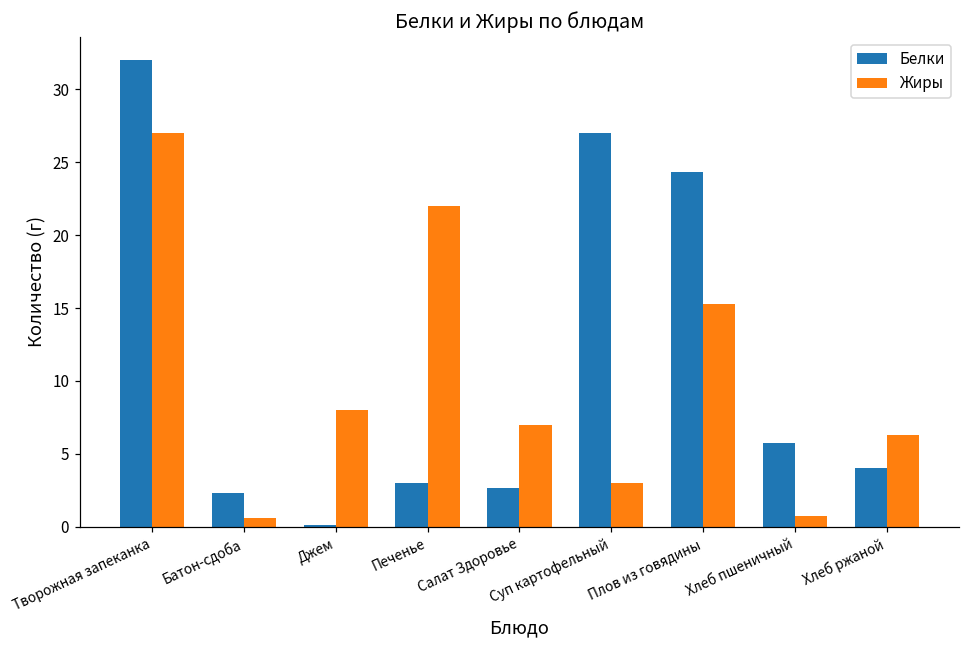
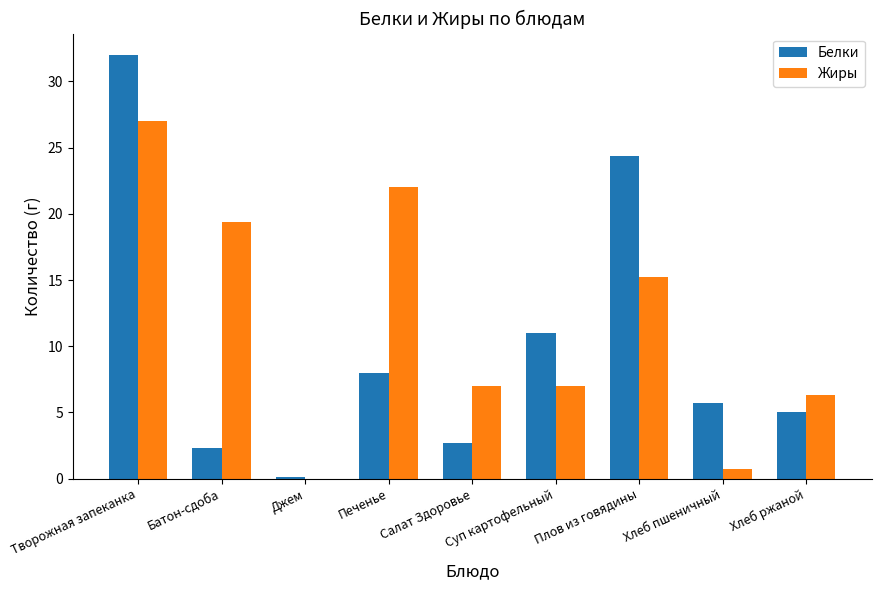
  {
    "Белки": {
      "Творожная запеканка": 32,
      "Батон-сдоба": 2.3,
-     "Печенье": 3,
+     "Печенье": 8,
      "Салат Здоровье": 2.7,
-     "Суп картофельный": 27,
+     "Суп картофельный": 11,
      "Плов из говядины": 24.4,
      "Хлеб пшеничный": 5.7,
-     "Хлеб ржаной": 4
+     "Хлеб ржаной": 5
    },
    "Жиры": {
      "Творожная запеканка": 27.0,
-     "Батон-сдоба": 0.6,
-     "Джем": 8,
+     "Батон-сдоба": 19.4,
+     "Джем": 0,
      "Печенье": 22.0,
      "Салат Здоровье": 7.0,
-     "Суп картофельный": 3,
+     "Суп картофельный": 7,
      "Плов из говядины": 15.3,
      "Хлеб пшеничный": 0.7,
      "Хлеб ржаной": 6.3
    }
  }
